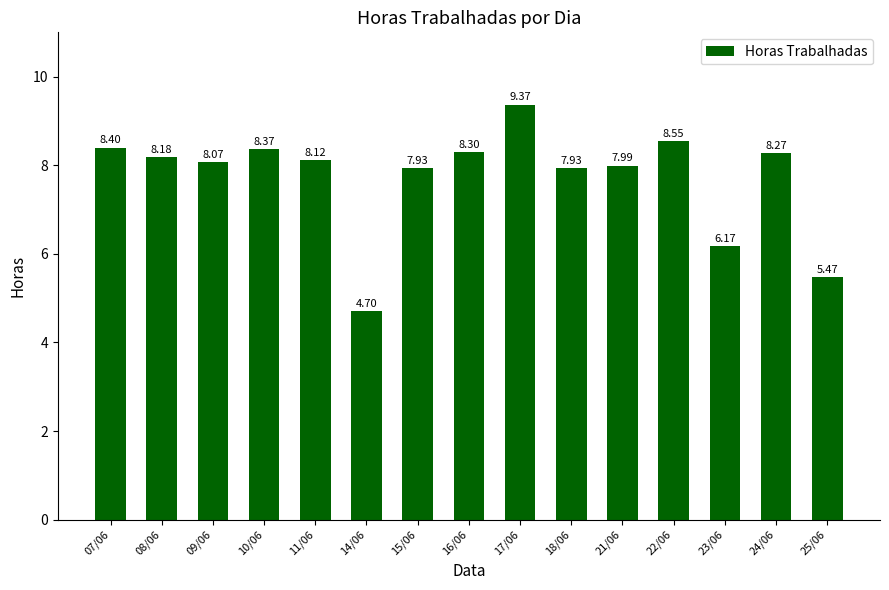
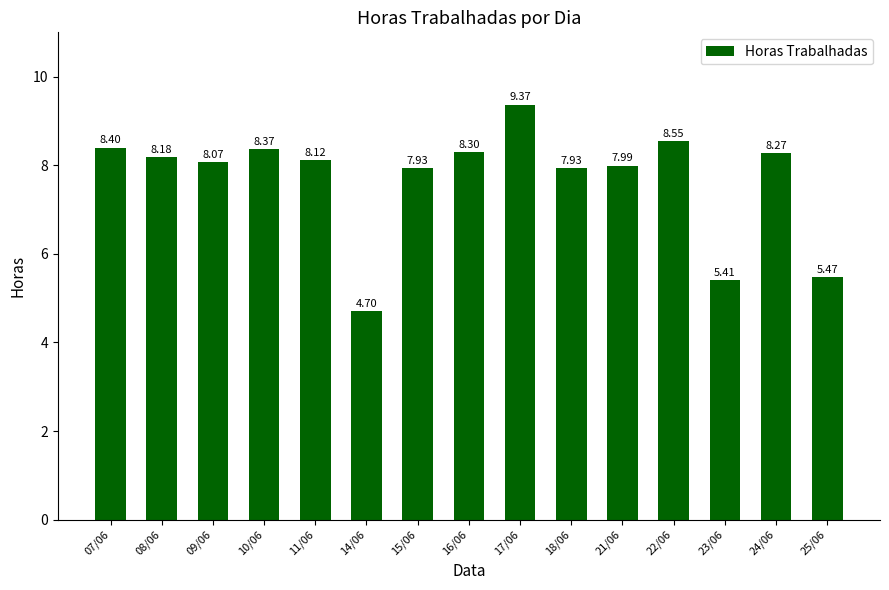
  {
    "07/06": 8.40,
    "08/06": 8.18,
    "09/06": 8.07,
    "10/06": 8.37,
    "11/06": 8.12,
    "14/06": 4.70,
    "15/06": 7.93,
    "16/06": 8.30,
    "17/06": 9.37,
    "18/06": 7.93,
    "21/06": 7.99,
    "22/06": 8.55,
-   "23/06": 6.17,
+   "23/06": 5.41,
    "24/06": 8.27,
    "25/06": 5.47
  }
